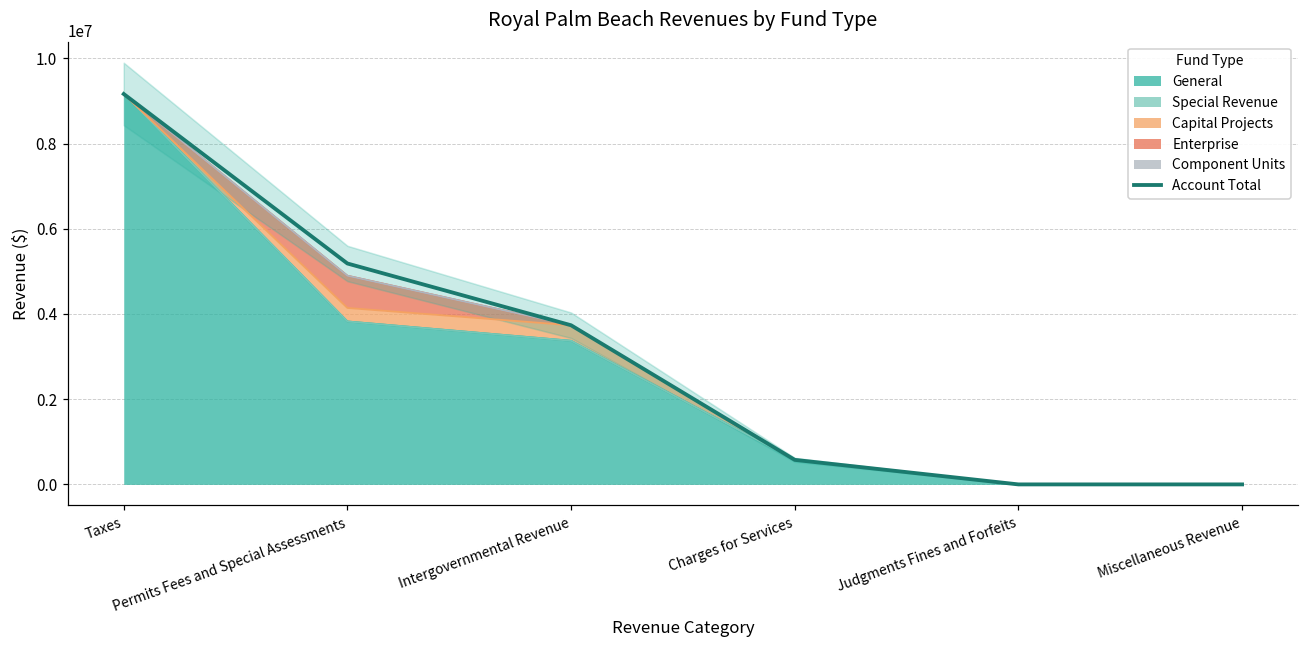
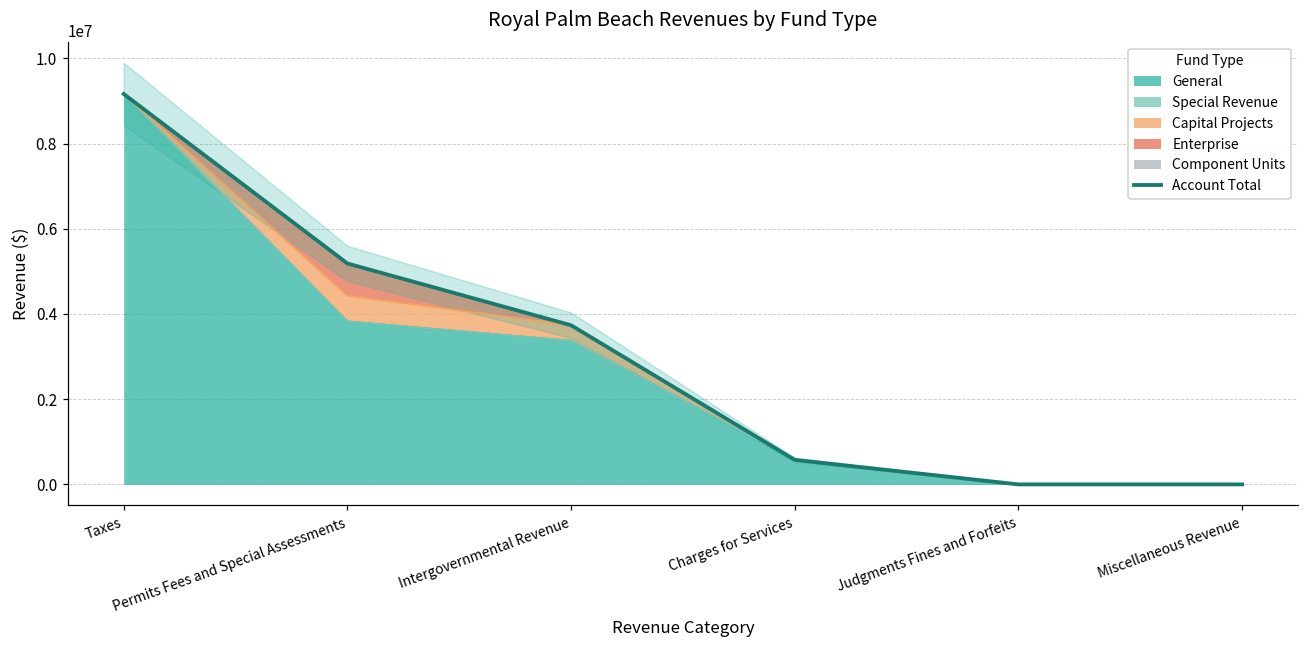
  {
    "Capital Projects": {
-     "Permits Fees and Special Assessments": 300000
+     "Permits Fees and Special Assessments": 600000
    }
  }
